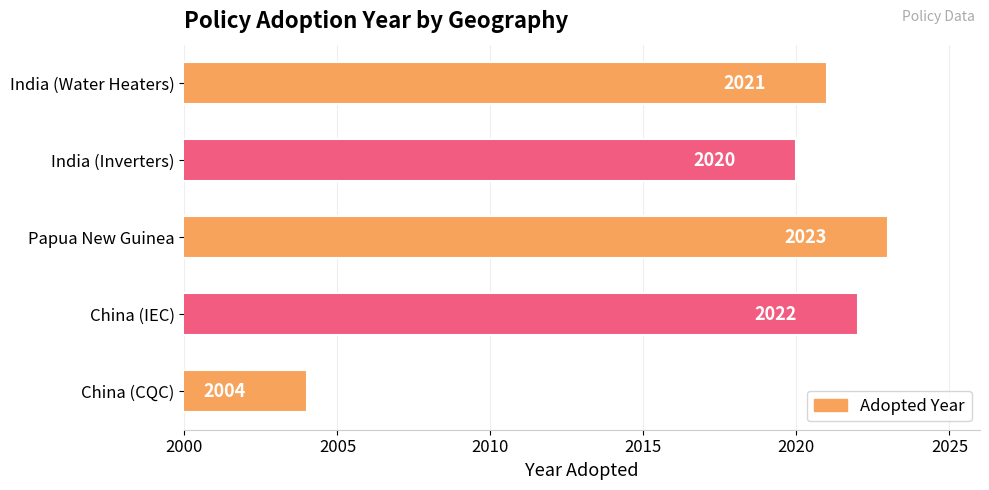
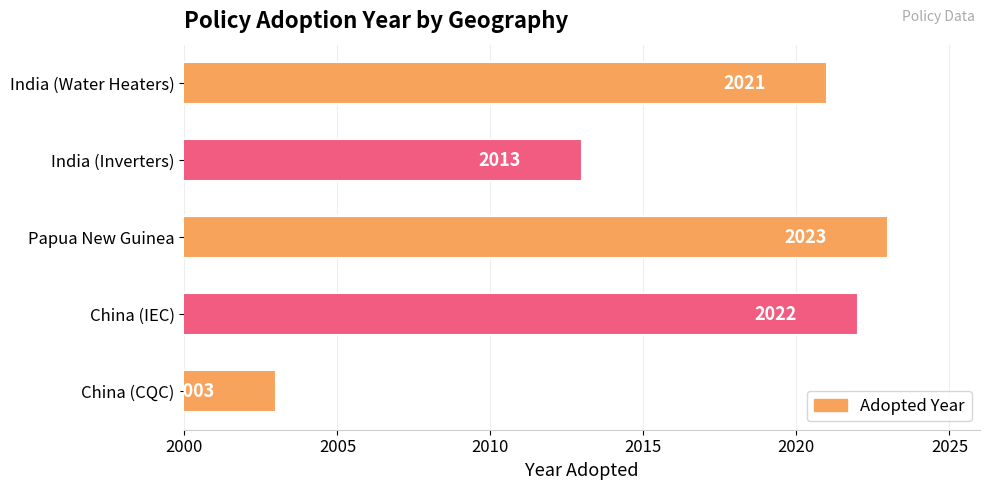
  {
    "India (Water Heaters)": 2021,
-   "India (Inverters)": 2020,
+   "India (Inverters)": 2013,
    "Papua New Guinea": 2023,
    "China (IEC)": 2022,
-   "China (CQC)": 2004
+   "China (CQC)": 2003
  }
